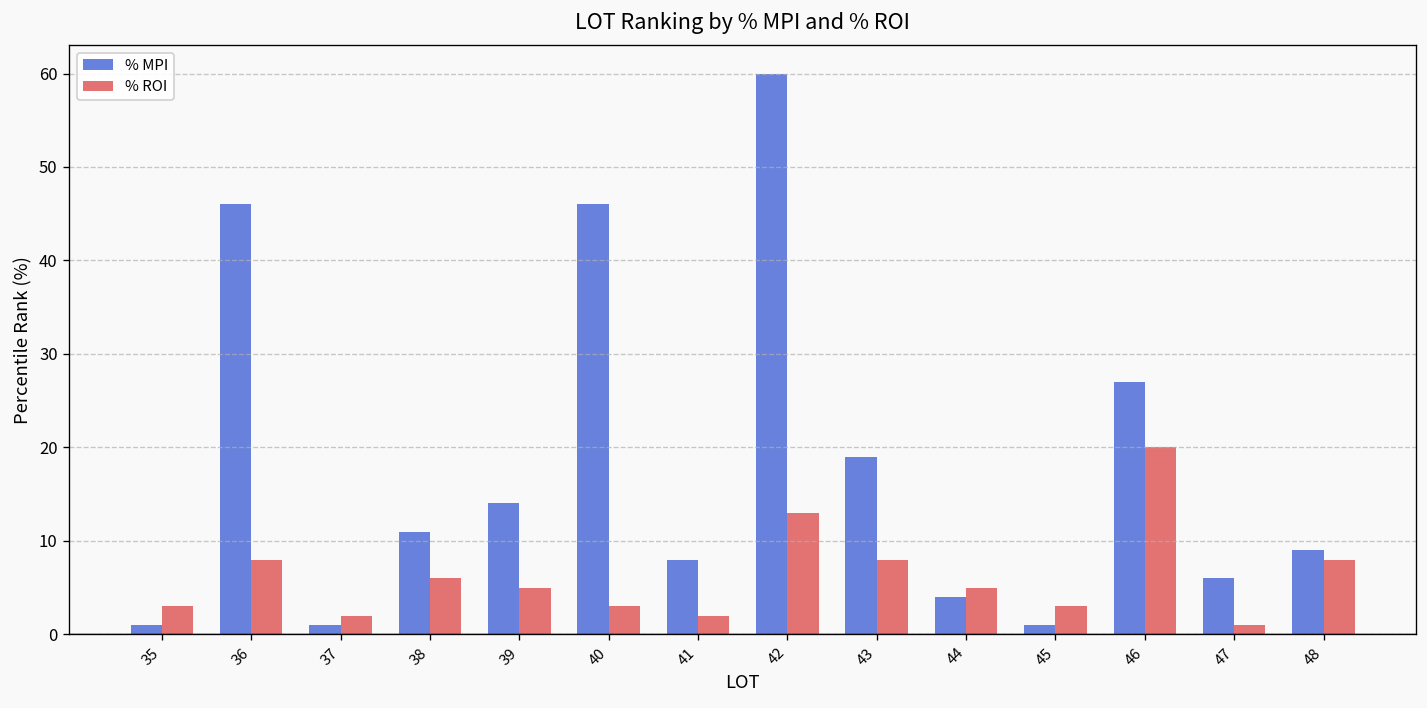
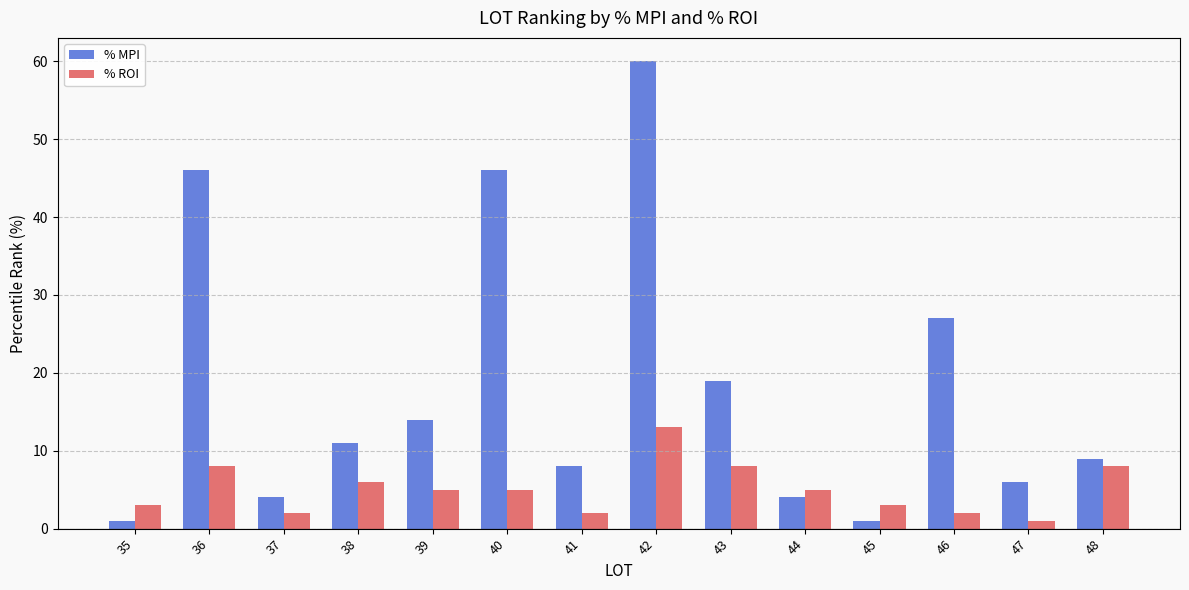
  {
    "% MPI": {
      "35": 1,
      "36": 46,
-     "37": 1,
+     "37": 4,
      "38": 11,
      "39": 14,
      "40": 46,
      "41": 8,
      "42": 60,
      "43": 19,
      "44": 4,
      "45": 1,
      "46": 27,
      "47": 6,
      "48": 9
    },
    "% ROI": {
      "35": 3,
      "36": 8,
      "37": 2,
      "38": 6,
      "39": 5,
-     "40": 3,
+     "40": 5,
      "41": 2,
      "42": 13,
      "43": 8,
      "44": 5,
      "45": 3,
-     "46": 20,
+     "46": 2,
      "47": 1,
      "48": 8
    }
  }
